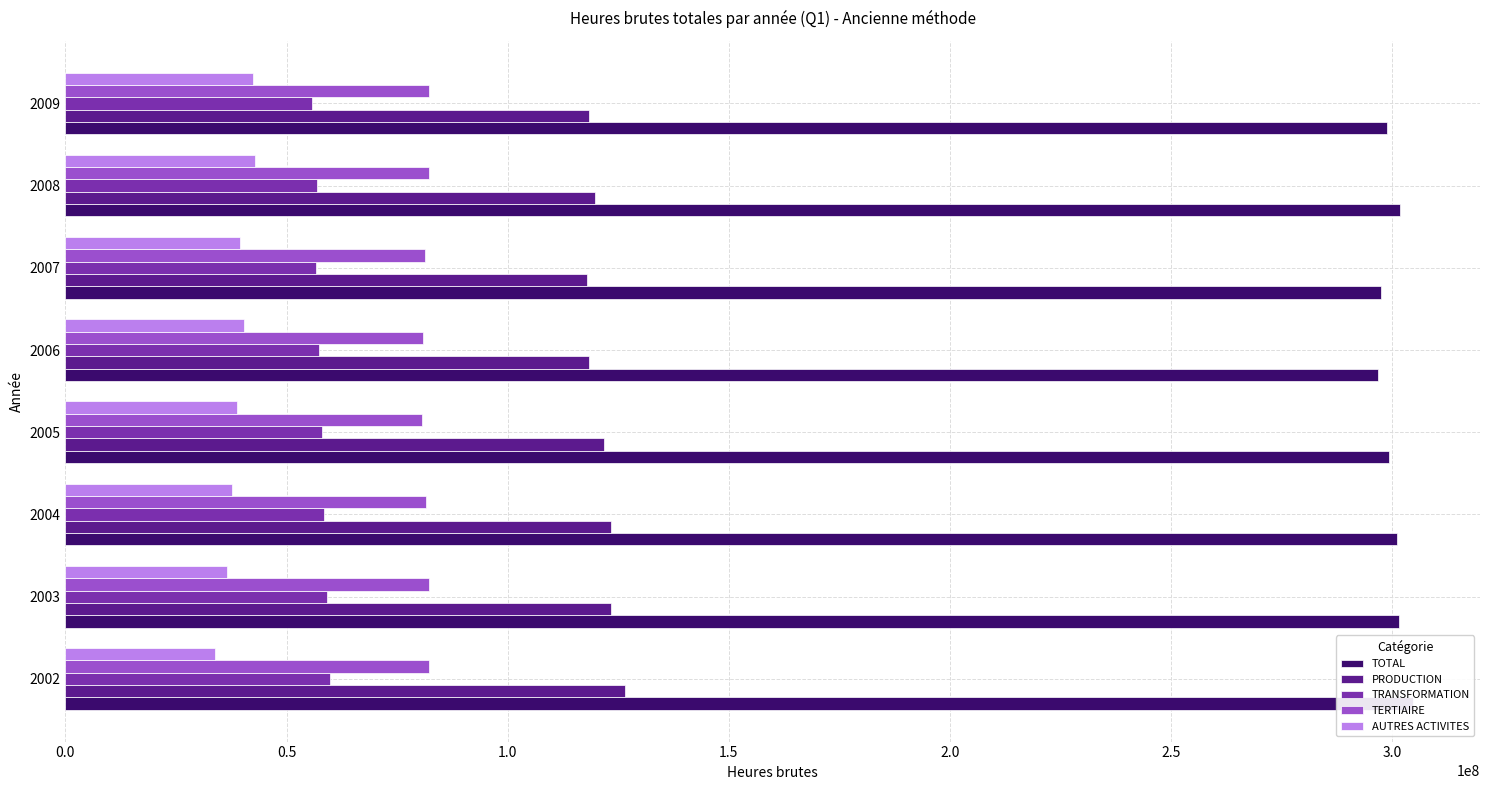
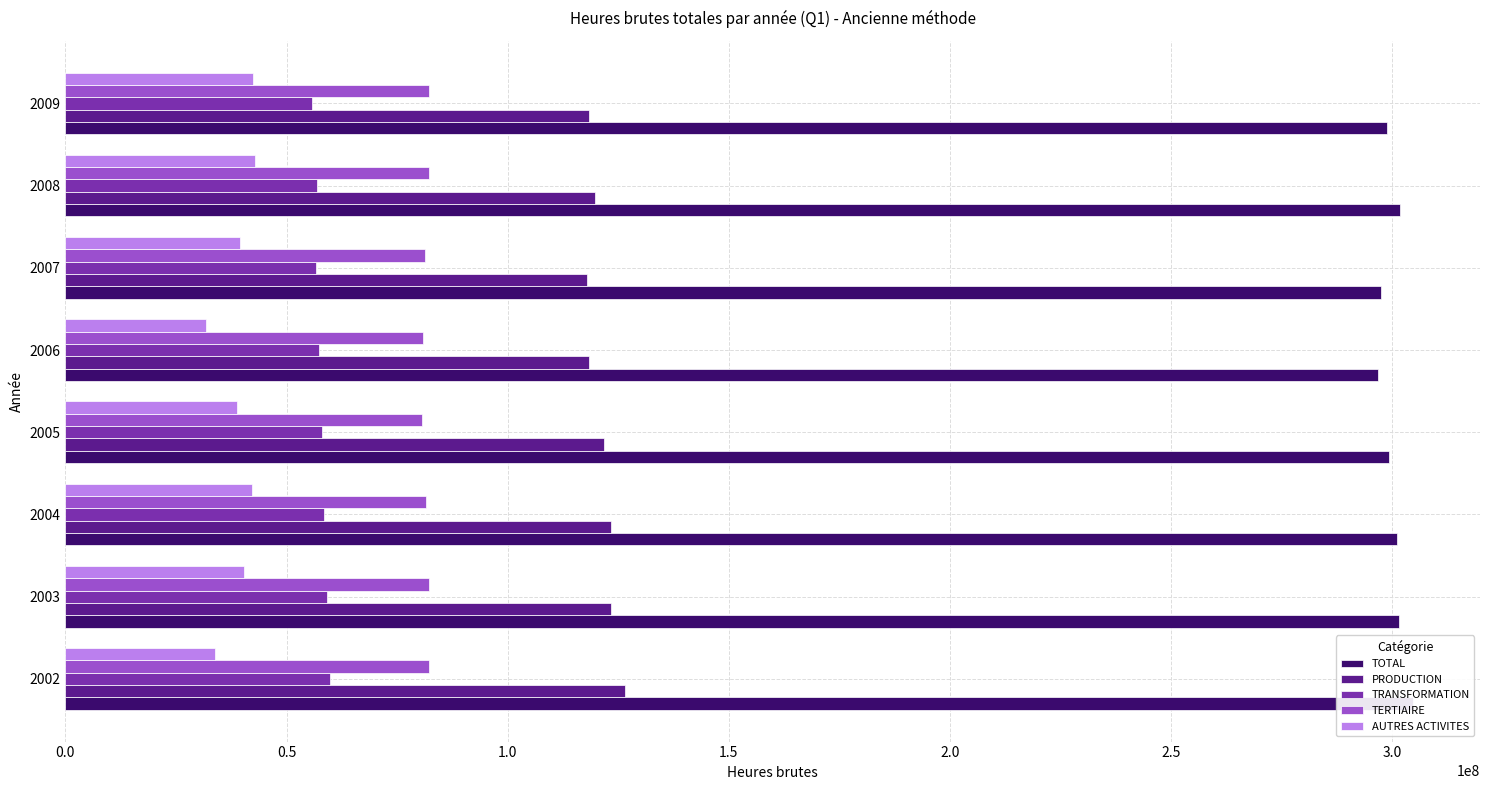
  {
    "AUTRES ACTIVITES": {
      "2009": 42000000,
      "2008": 43000000,
      "2007": 40000000,
-     "2006": 40000000,
+     "2006": 32000000,
      "2005": 39000000,
-     "2004": 38000000,
-     "2003": 37000000,
+     "2004": 42000000,
+     "2003": 40000000,
      "2002": 34000000
    }
  }
